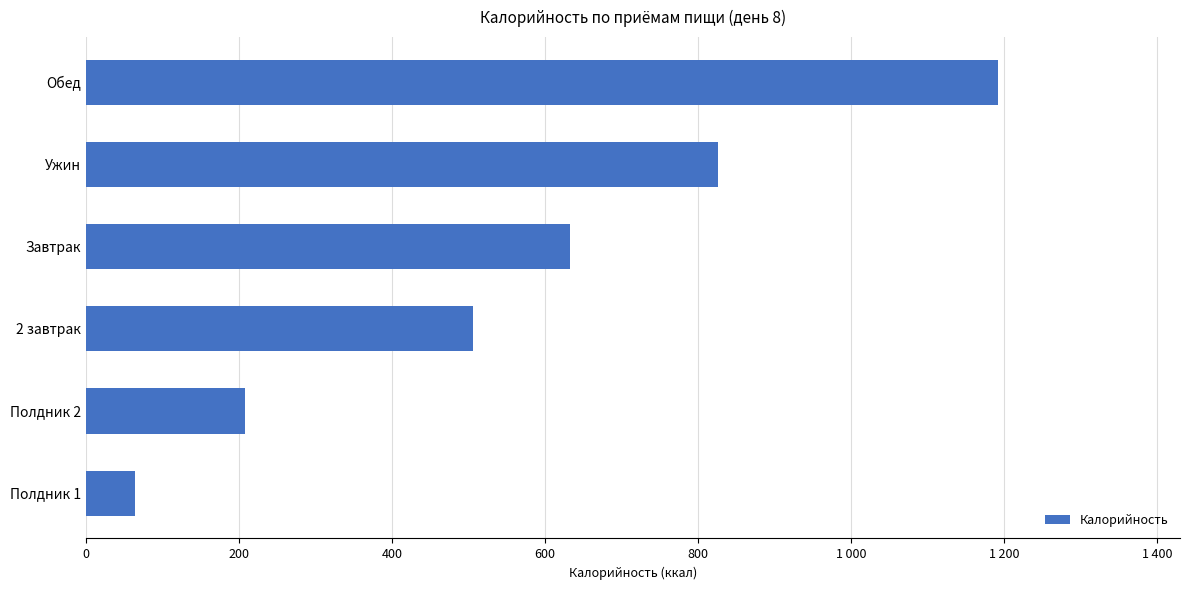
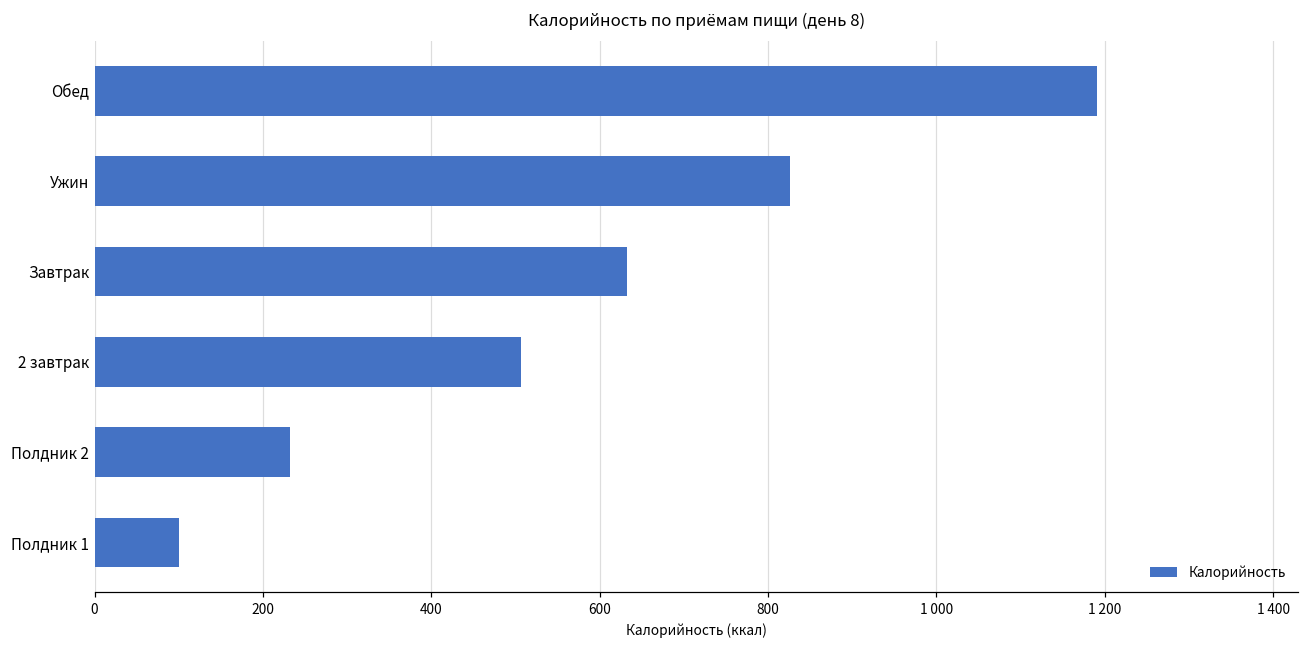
  {
    "Обед": 1190,
    "Ужин": 830,
    "Завтрак": 630,
    "2 завтрак": 510,
-   "Полдник 2": 210,
-   "Полдник 1": 60
+   "Полдник 2": 230,
+   "Полдник 1": 100
  }
